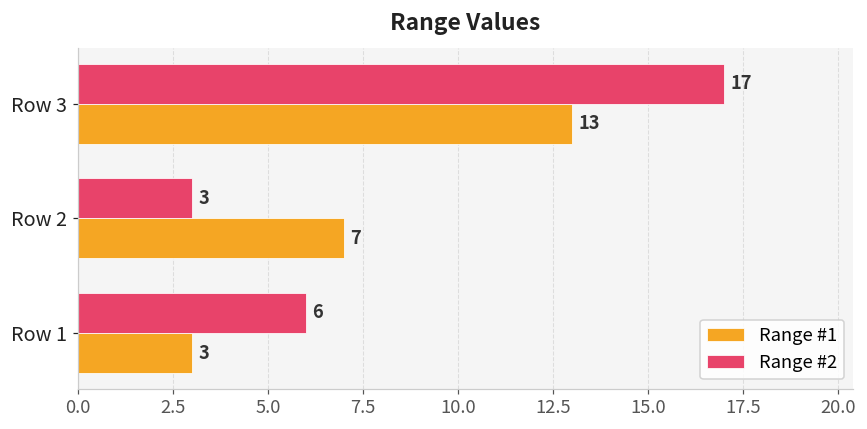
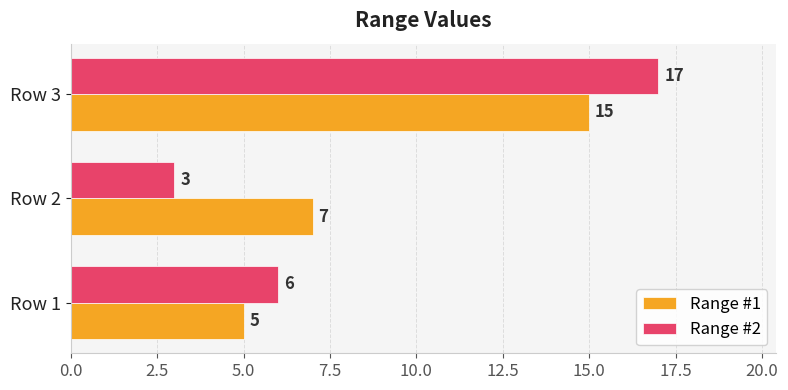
  {
    "Range #1": {
-     "Row 3": 13,
+     "Row 3": 15,
      "Row 2": 7,
-     "Row 1": 3
+     "Row 1": 5
    },
    "Range #2": {
      "Row 3": 17,
      "Row 2": 3,
      "Row 1": 6
    }
  }
